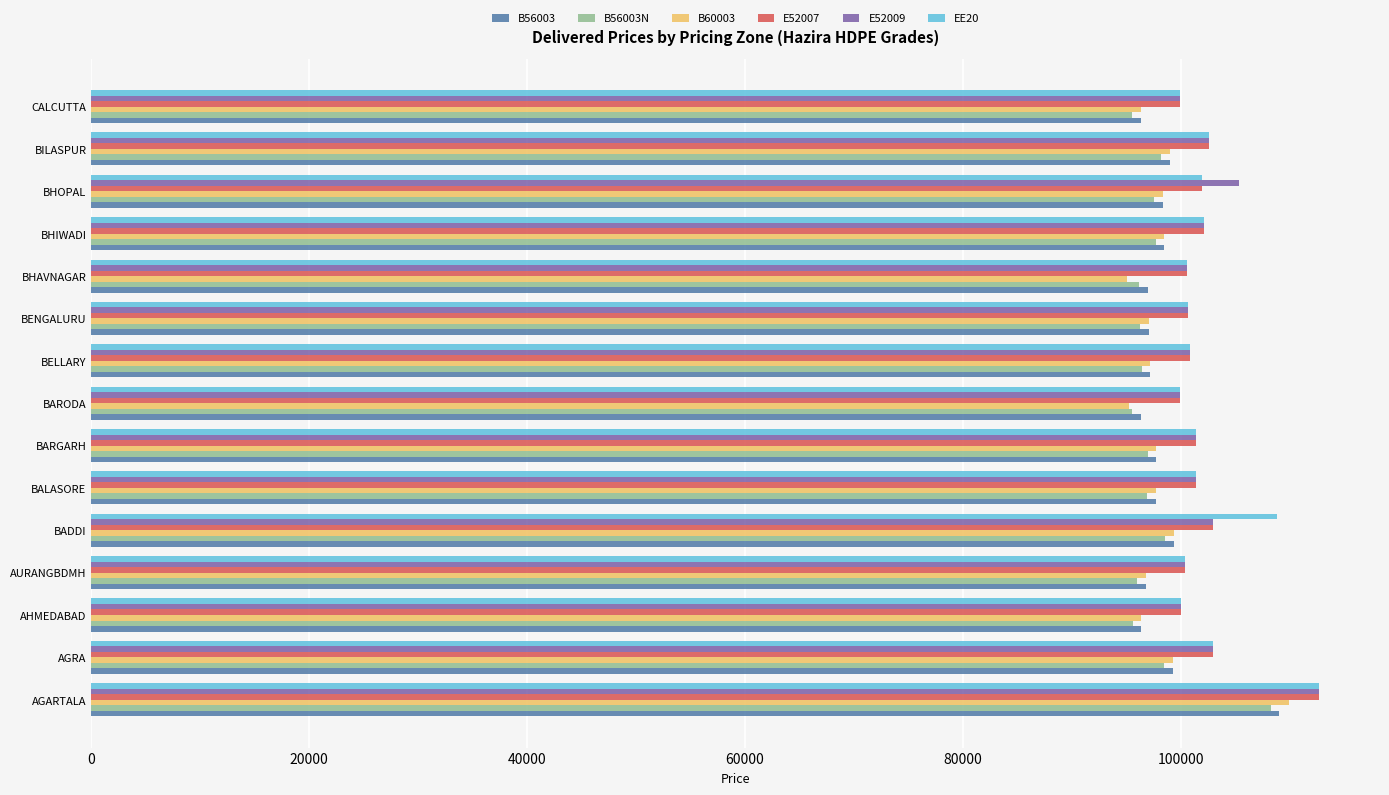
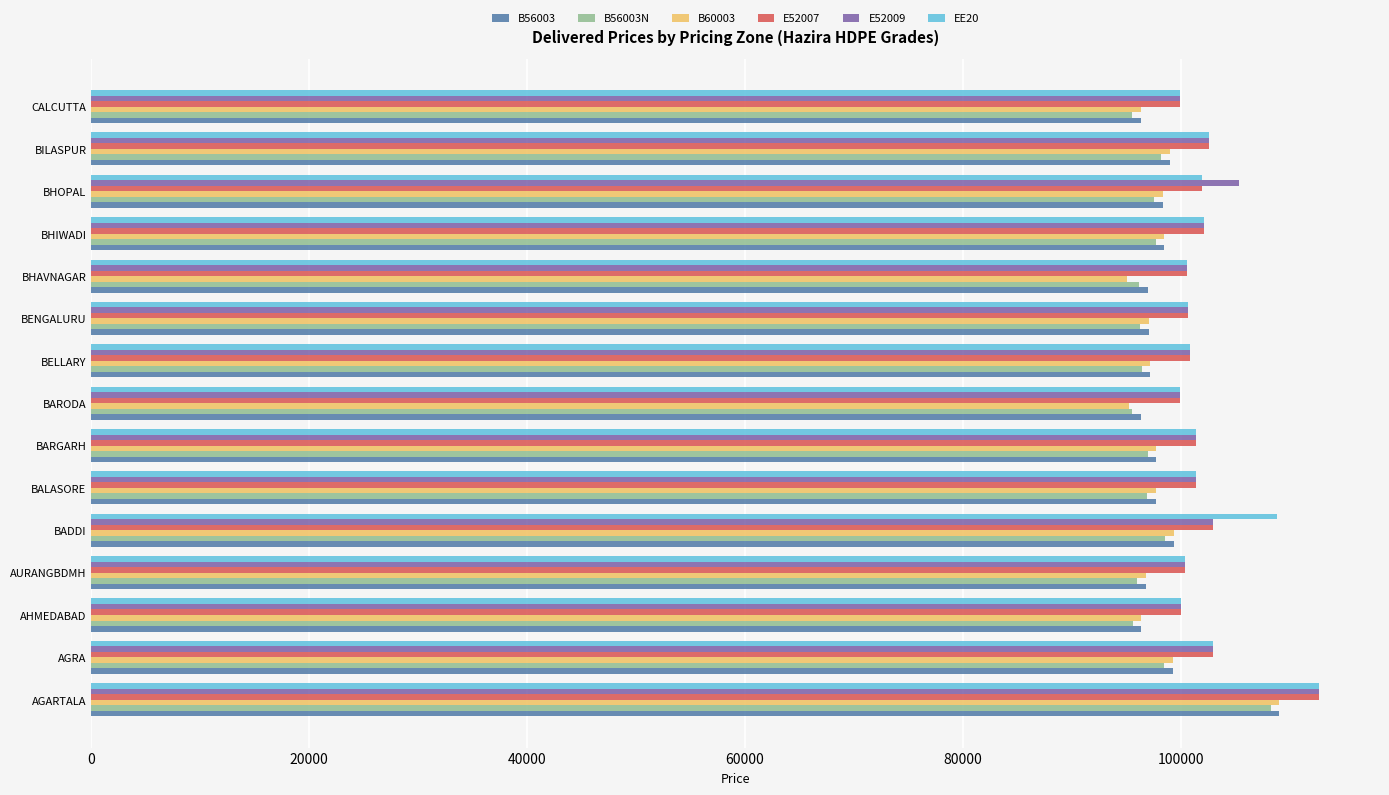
  {
    "B56003N": {
      "CALCUTTA": 95500,
      "BILASPUR": 98200,
      "BHOPAL": 97600,
      "BHIWADI": 97700,
      "BHAVNAGAR": 96200,
      "BENGALURU": 96200,
      "BELLARY": 96400,
      "BARODA": 95500,
      "BARGARH": 96900,
      "BALASORE": 96900,
      "BADDI": 98500,
      "AURANGBDMH": 96000,
      "AHMEDABAD": 95600,
      "AGRA": 98500,
      "AGARTALA": 108200
    },
    "B60003": {
      "CALCUTTA": 96300,
      "BILASPUR": 99000,
      "BHOPAL": 98400,
      "BHIWADI": 98500,
      "BHAVNAGAR": 95100,
      "BENGALURU": 97000,
      "BELLARY": 97200,
      "BARODA": 95200,
      "BARGARH": 97700,
      "BALASORE": 97700,
      "BADDI": 99300,
      "AURANGBDMH": 96800,
      "AHMEDABAD": 96400,
      "AGRA": 99300,
-     "AGARTALA": 109900
+     "AGARTALA": 109000
    },
    "E52007": {
      "CALCUTTA": 99900,
      "BILASPUR": 102600,
      "BHOPAL": 102000,
      "BHIWADI": 102100,
      "BHAVNAGAR": 100600,
      "BENGALURU": 100600,
      "BELLARY": 100800,
      "BARODA": 99900,
      "BARGARH": 101300,
      "BALASORE": 101300,
      "BADDI": 102900,
      "AURANGBDMH": 100400,
      "AHMEDABAD": 100000,
      "AGRA": 102900,
      "AGARTALA": 112600
    },
    "EE20": {
      "CALCUTTA": 99900,
      "BILASPUR": 102600,
      "BHOPAL": 102000,
      "BHIWADI": 102100,
      "BHAVNAGAR": 100600,
      "BENGALURU": 100600,
      "BELLARY": 100800,
      "BARODA": 99900,
      "BARGARH": 101300,
      "BALASORE": 101300,
      "BADDI": 108800,
      "AURANGBDMH": 100400,
      "AHMEDABAD": 100000,
      "AGRA": 102900,
      "AGARTALA": 112600
    }
  }
